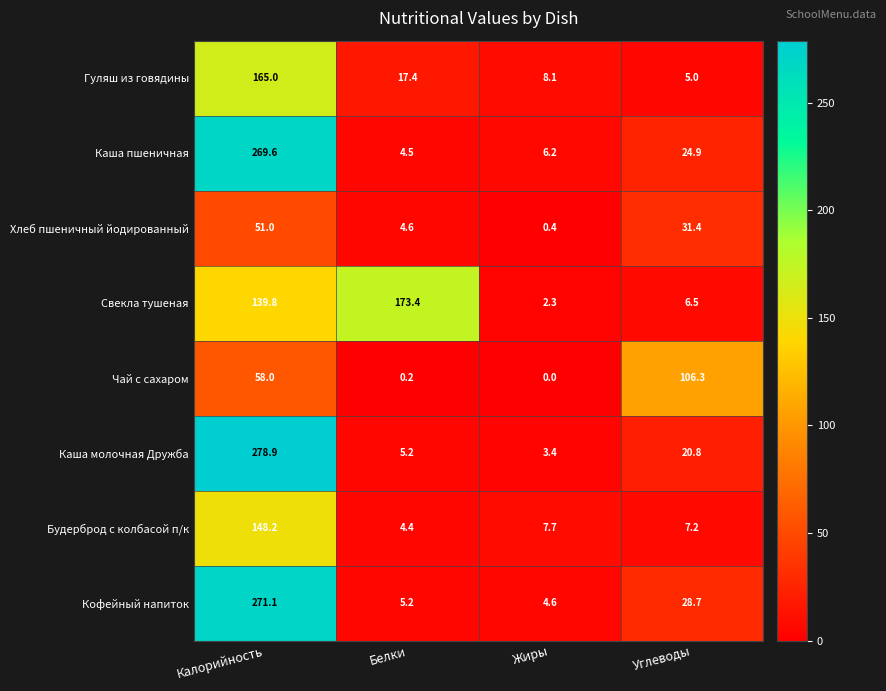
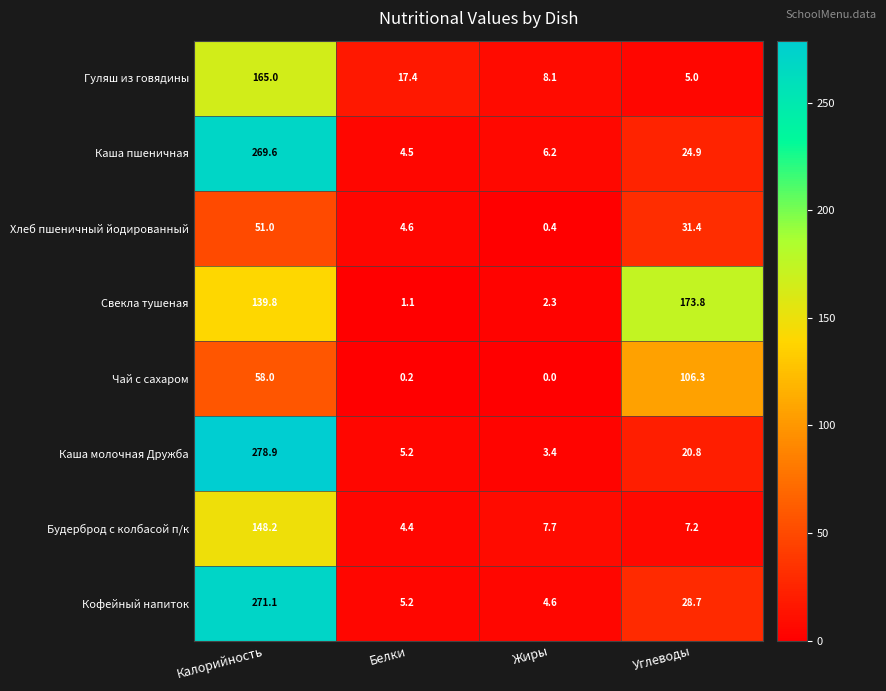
  {
    "Гуляш из говядины": {
      "Калорийность": 165.0,
      "Белки": 17.4,
      "Жиры": 8.1,
      "Углеводы": 5.0
    },
    "Каша пшеничная": {
      "Калорийность": 269.6,
      "Белки": 4.5,
      "Жиры": 6.2,
      "Углеводы": 24.9
    },
    "Хлеб пшеничный йодированный": {
      "Калорийность": 51.0,
      "Белки": 4.6,
      "Жиры": 0.4,
      "Углеводы": 31.4
    },
    "Свекла тушеная": {
      "Калорийность": 139.8,
-     "Белки": 173.4,
+     "Белки": 1.1,
      "Жиры": 2.3,
-     "Углеводы": 6.5
+     "Углеводы": 173.8
    },
    "Чай с сахаром": {
      "Калорийность": 58.0,
      "Белки": 0.2,
      "Жиры": 0.0,
      "Углеводы": 106.3
    },
    "Каша молочная Дружба": {
      "Калорийность": 278.9,
      "Белки": 5.2,
      "Жиры": 3.4,
      "Углеводы": 20.8
    },
    "Будерброд с колбасой п/к": {
      "Калорийность": 148.2,
      "Белки": 4.4,
      "Жиры": 7.7,
      "Углеводы": 7.2
    },
    "Кофейный напиток": {
      "Калорийность": 271.1,
      "Белки": 5.2,
      "Жиры": 4.6,
      "Углеводы": 28.7
    }
  }
